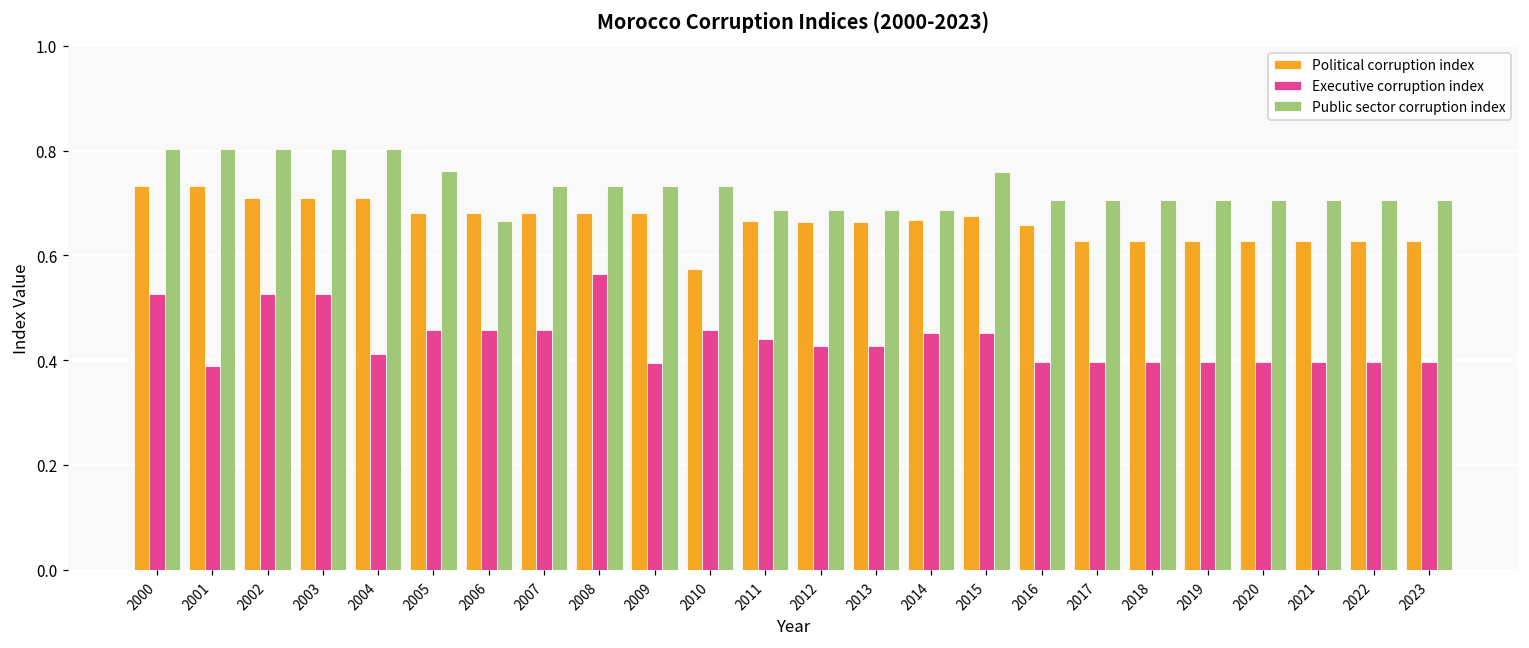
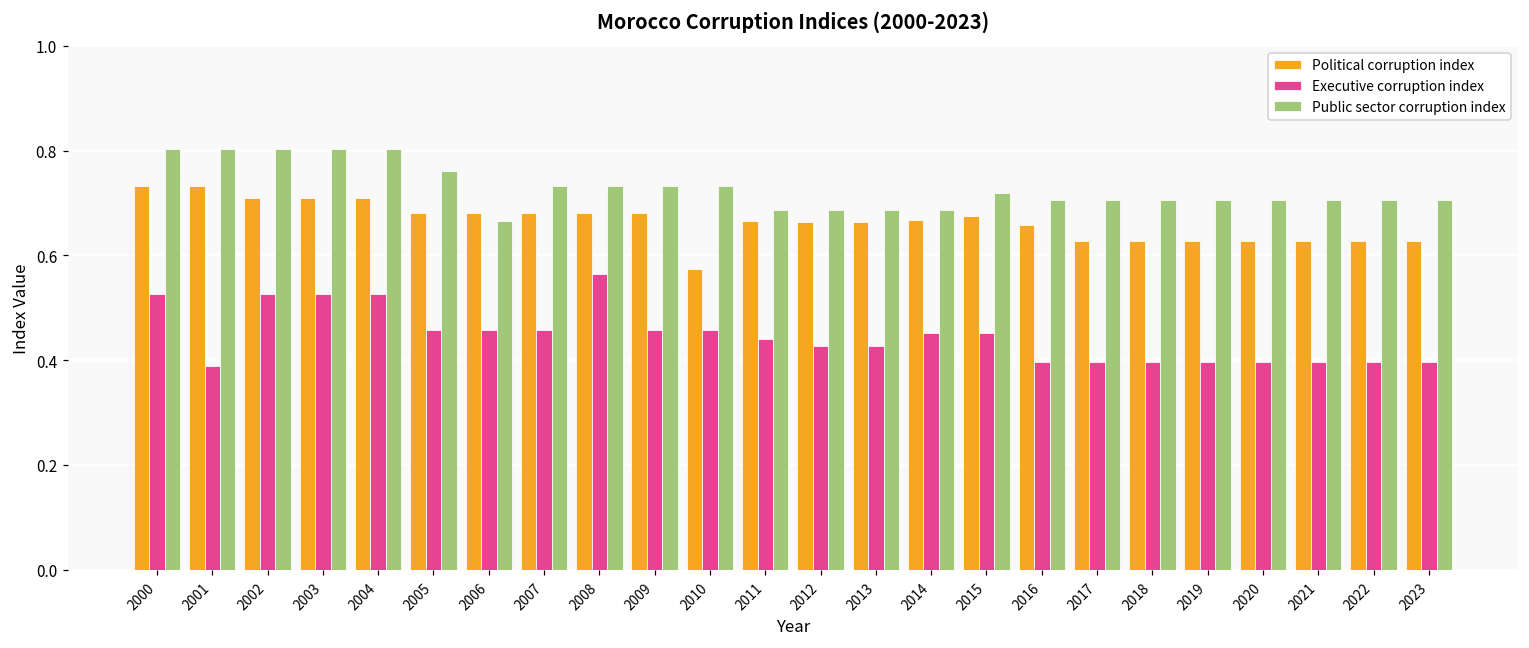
  {
    "Political corruption index": {
      "2000": 0.73,
      "2001": 0.73,
      "2002": 0.71,
      "2003": 0.71,
      "2004": 0.71,
      "2005": 0.68,
      "2006": 0.68,
      "2007": 0.68,
      "2008": 0.68,
      "2009": 0.68,
      "2010": 0.57,
      "2011": 0.67,
      "2012": 0.66,
      "2013": 0.66,
      "2014": 0.67,
      "2015": 0.68,
      "2016": 0.66,
      "2017": 0.63,
      "2018": 0.63,
      "2019": 0.63,
      "2020": 0.63,
      "2021": 0.63,
      "2022": 0.63,
      "2023": 0.63
    },
    "Executive corruption index": {
      "2000": 0.53,
      "2001": 0.39,
      "2002": 0.53,
      "2003": 0.53,
-     "2004": 0.41,
+     "2004": 0.53,
      "2005": 0.46,
      "2006": 0.46,
      "2007": 0.46,
      "2008": 0.57,
-     "2009": 0.39,
+     "2009": 0.46,
      "2010": 0.46,
      "2011": 0.44,
      "2012": 0.43,
      "2013": 0.43,
      "2014": 0.45,
      "2015": 0.45,
      "2016": 0.40,
      "2017": 0.40,
      "2018": 0.40,
      "2019": 0.40,
      "2020": 0.40,
      "2021": 0.40,
      "2022": 0.40,
      "2023": 0.40
    },
    "Public sector corruption index": {
      "2000": 0.80,
      "2001": 0.80,
      "2002": 0.80,
      "2003": 0.80,
      "2004": 0.80,
      "2005": 0.76,
      "2006": 0.67,
      "2007": 0.73,
      "2008": 0.73,
      "2009": 0.73,
      "2010": 0.73,
      "2011": 0.69,
      "2012": 0.69,
      "2013": 0.69,
      "2014": 0.69,
-     "2015": 0.76,
+     "2015": 0.72,
      "2016": 0.71,
      "2017": 0.71,
      "2018": 0.71,
      "2019": 0.71,
      "2020": 0.71,
      "2021": 0.71,
      "2022": 0.71,
      "2023": 0.71
    }
  }
